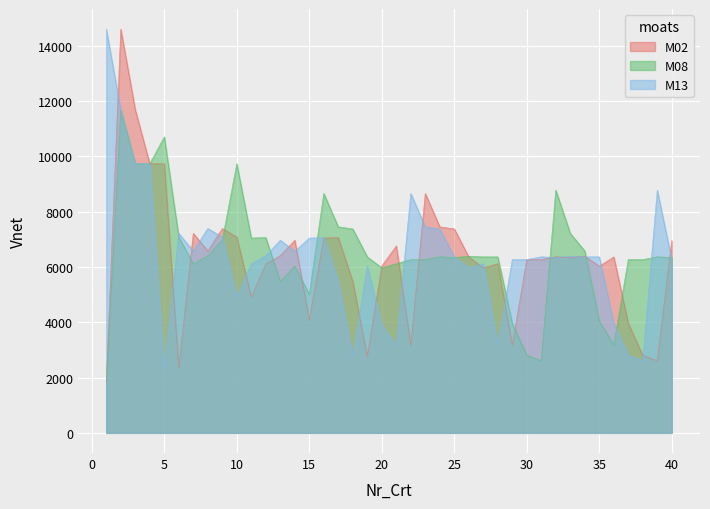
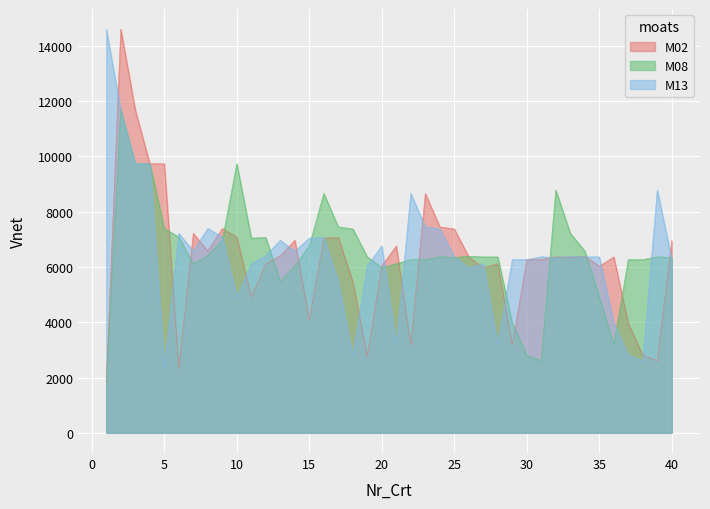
  {
    "M02": {
      "5": 9700,
      "10": 7100,
      "15": 4100,
      "25": 7400,
      "35": 6000,
      "40": 7000
    },
    "M08": {
-     "5": 10700,
+     "5": 7400,
      "10": 9700,
-     "15": 5000,
+     "15": 6800,
      "30": 2800,
-     "35": 4100
+     "35": 4900
    },
    "M13": {
      "5": 2300,
      "10": 4900,
      "15": 7000,
-     "20": 3900,
+     "20": 6800,
      "35": 6400
    }
  }
